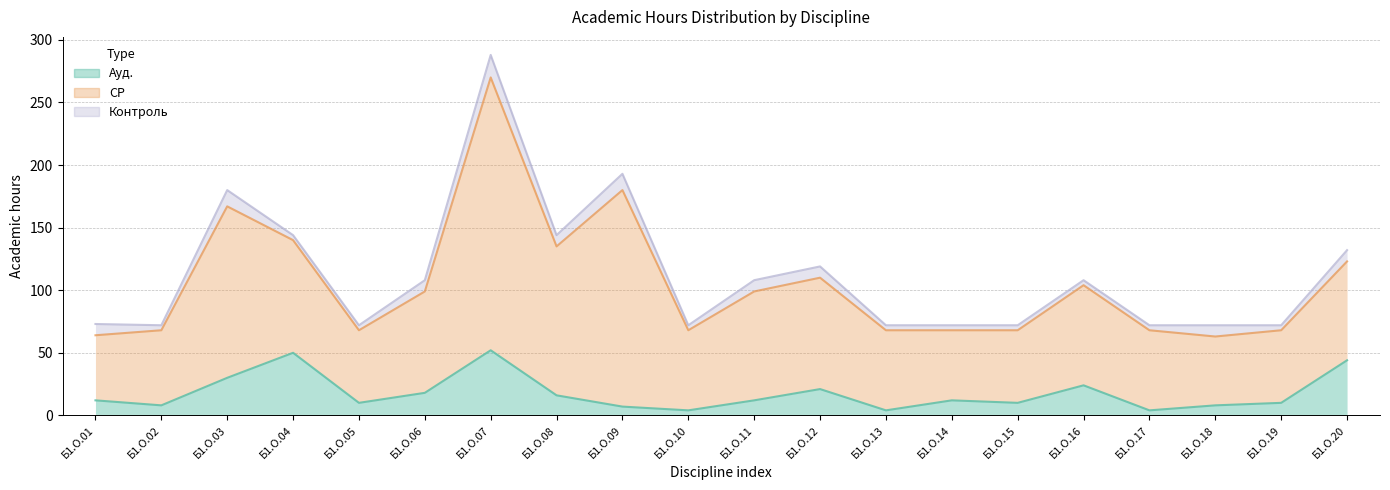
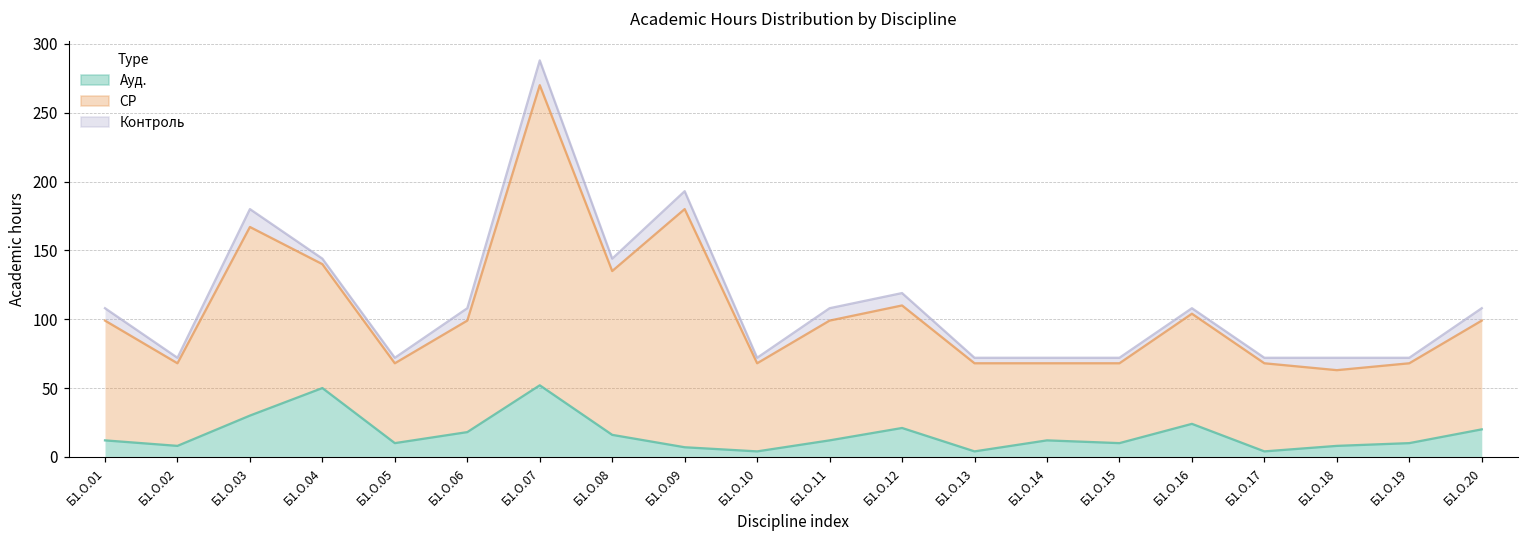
  {
    "Ауд.": {
      "Б1.О.01": 12,
      "Б1.О.02": 8,
      "Б1.О.03": 30,
      "Б1.О.04": 50,
      "Б1.О.05": 10,
      "Б1.О.06": 18,
      "Б1.О.07": 52,
      "Б1.О.08": 16,
      "Б1.О.09": 7,
      "Б1.О.10": 4,
      "Б1.О.11": 12,
      "Б1.О.12": 21,
      "Б1.О.13": 4,
      "Б1.О.14": 12,
      "Б1.О.15": 10,
      "Б1.О.16": 24,
      "Б1.О.17": 4,
      "Б1.О.18": 8,
      "Б1.О.19": 10,
-     "Б1.О.20": 44
+     "Б1.О.20": 20
    },
    "СР": {
-     "Б1.О.01": 52,
+     "Б1.О.01": 87,
      "Б1.О.02": 60,
      "Б1.О.03": 137,
      "Б1.О.04": 90,
      "Б1.О.05": 58,
      "Б1.О.06": 81,
      "Б1.О.07": 218,
      "Б1.О.08": 119,
      "Б1.О.09": 173,
      "Б1.О.10": 64,
      "Б1.О.11": 87,
      "Б1.О.12": 89,
      "Б1.О.13": 64,
      "Б1.О.14": 56,
      "Б1.О.15": 58,
      "Б1.О.16": 80,
      "Б1.О.17": 64,
      "Б1.О.18": 55,
      "Б1.О.19": 58,
      "Б1.О.20": 79
    },
    "Контроль": {
      "Б1.О.01": 9,
      "Б1.О.02": 4,
      "Б1.О.03": 13,
      "Б1.О.04": 4,
      "Б1.О.05": 4,
      "Б1.О.06": 9,
      "Б1.О.07": 18,
      "Б1.О.08": 9,
      "Б1.О.09": 13,
      "Б1.О.10": 4,
      "Б1.О.11": 9,
      "Б1.О.12": 9,
      "Б1.О.13": 4,
      "Б1.О.14": 4,
      "Б1.О.15": 4,
      "Б1.О.16": 4,
      "Б1.О.17": 4,
      "Б1.О.18": 9,
      "Б1.О.19": 4,
      "Б1.О.20": 9
    }
  }
